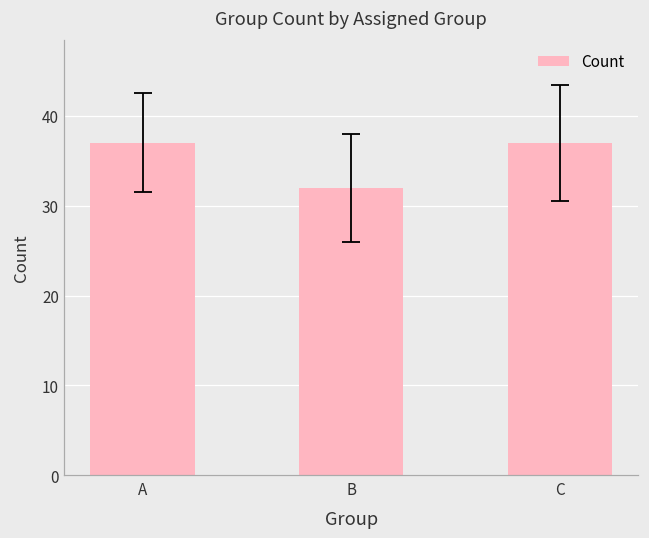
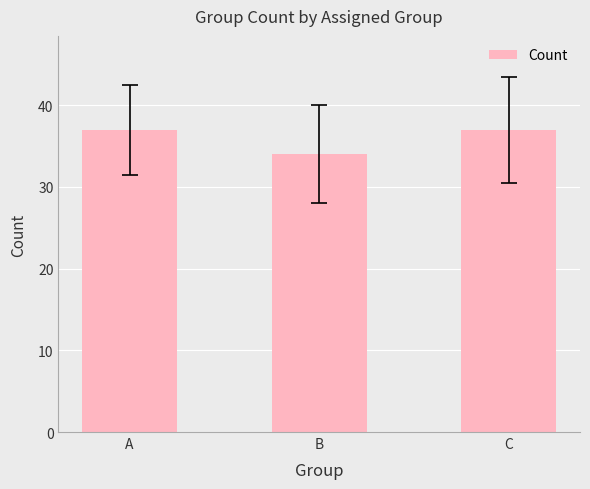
  {
    "Count": {
      "A": 37,
-     "B": 32,
+     "B": 34,
      "C": 37
    }
  }
